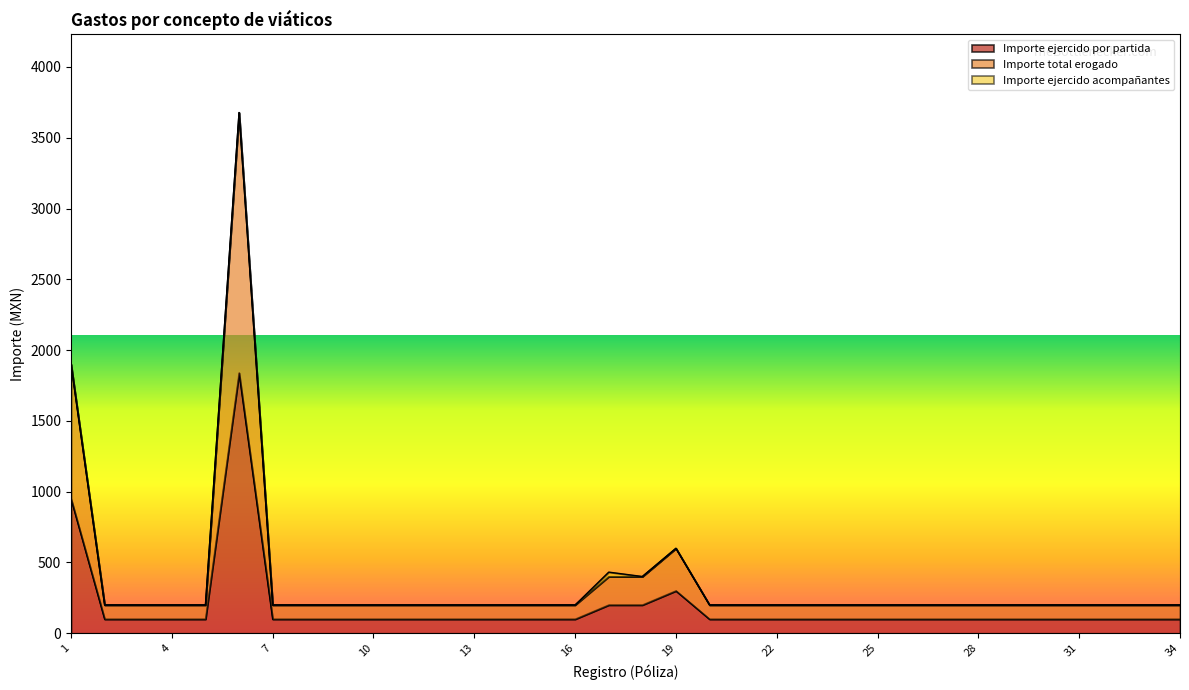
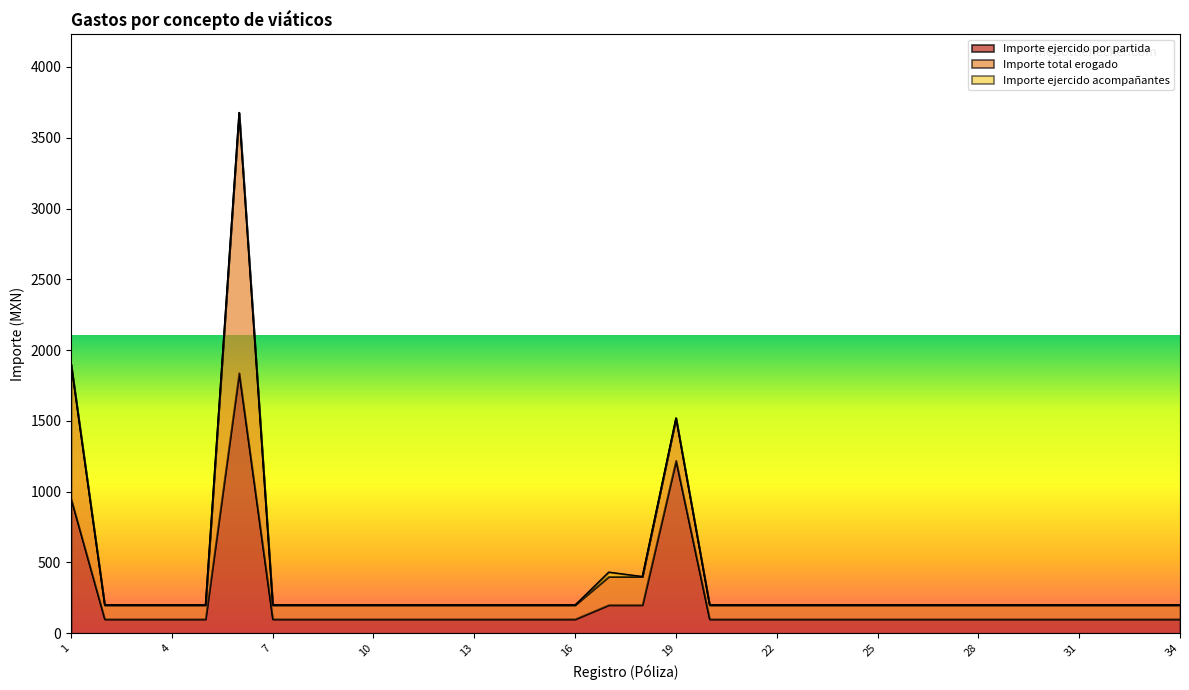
  {
    "Importe ejercido por partida": {
      "1": 950,
      "4": 100,
      "7": 100,
      "10": 100,
      "13": 100,
      "16": 100,
-     "19": 300,
+     "19": 1220,
      "22": 100,
      "25": 100,
      "28": 100,
      "31": 100,
      "34": 100
    }
  }
